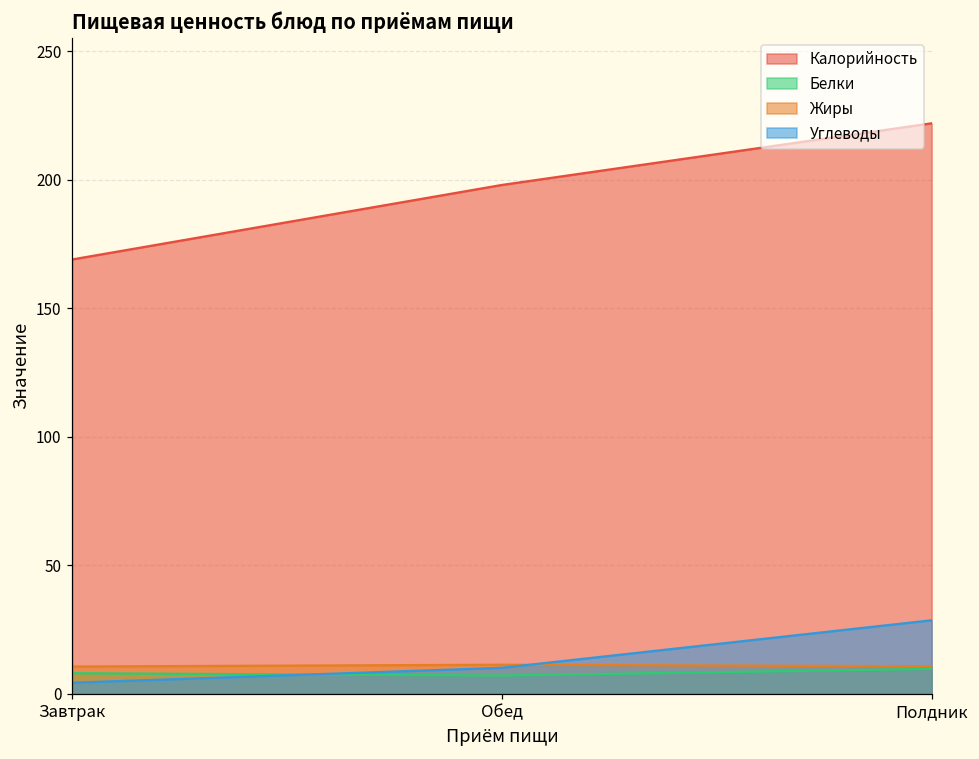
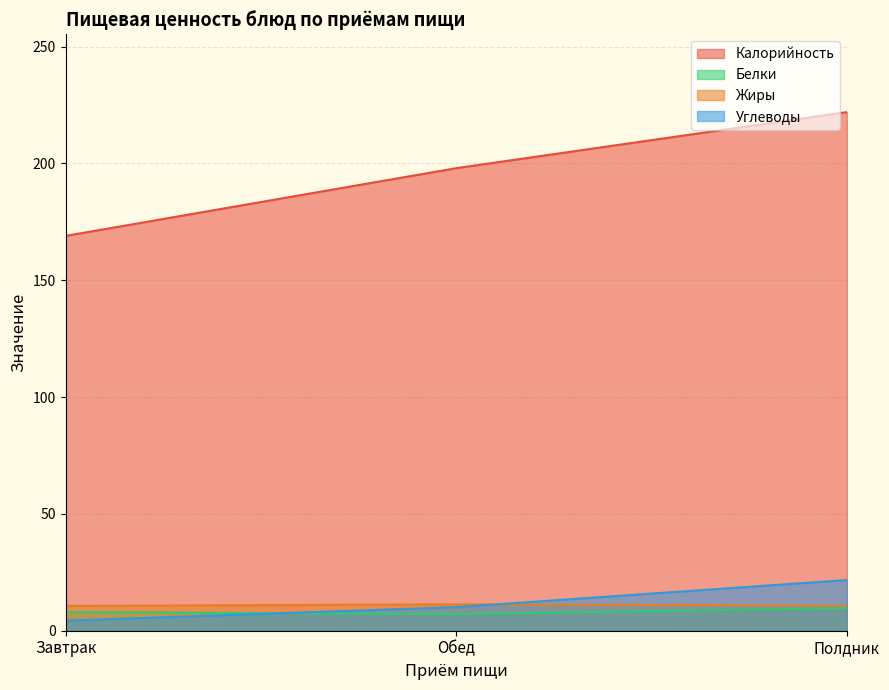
  {
    "Белки": {
      "Завтрак": 8,
      "Обед": 7
    },
    "Углеводы": {
      "Завтрак": 4,
      "Обед": 10,
-     "Полдник": 29
+     "Полдник": 22
    }
  }
